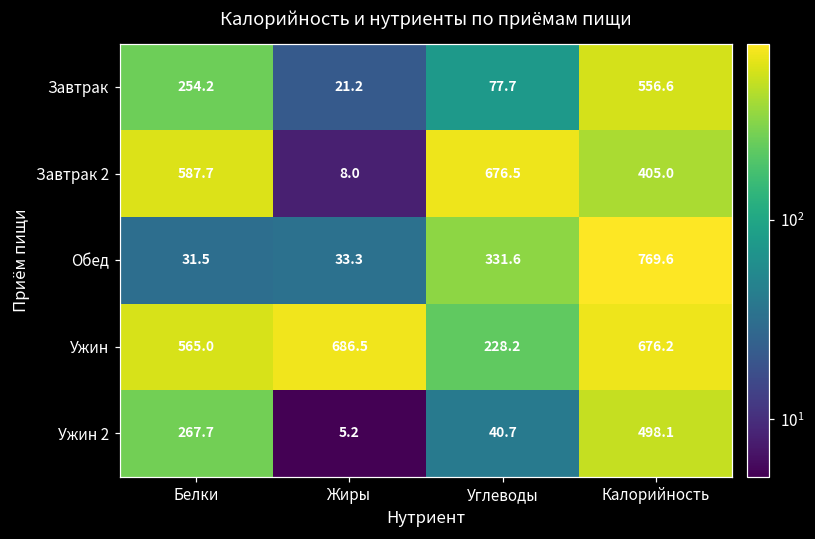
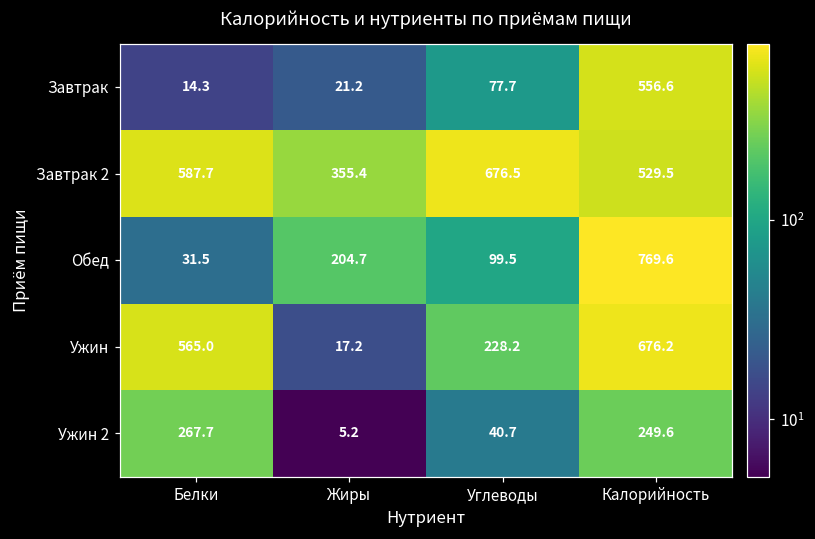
  {
    "Завтрак": {
-     "Белки": 254.2,
+     "Белки": 14.3,
      "Жиры": 21.2,
      "Углеводы": 77.7,
      "Калорийность": 556.6
    },
    "Завтрак 2": {
      "Белки": 587.7,
-     "Жиры": 8.0,
+     "Жиры": 355.4,
      "Углеводы": 676.5,
-     "Калорийность": 405.0
+     "Калорийность": 529.5
    },
    "Обед": {
      "Белки": 31.5,
-     "Жиры": 33.3,
-     "Углеводы": 331.6,
+     "Жиры": 204.7,
+     "Углеводы": 99.5,
      "Калорийность": 769.6
    },
    "Ужин": {
      "Белки": 565.0,
-     "Жиры": 686.5,
+     "Жиры": 17.2,
      "Углеводы": 228.2,
      "Калорийность": 676.2
    },
    "Ужин 2": {
      "Белки": 267.7,
      "Жиры": 5.2,
      "Углеводы": 40.7,
-     "Калорийность": 498.1
+     "Калорийность": 249.6
    }
  }
